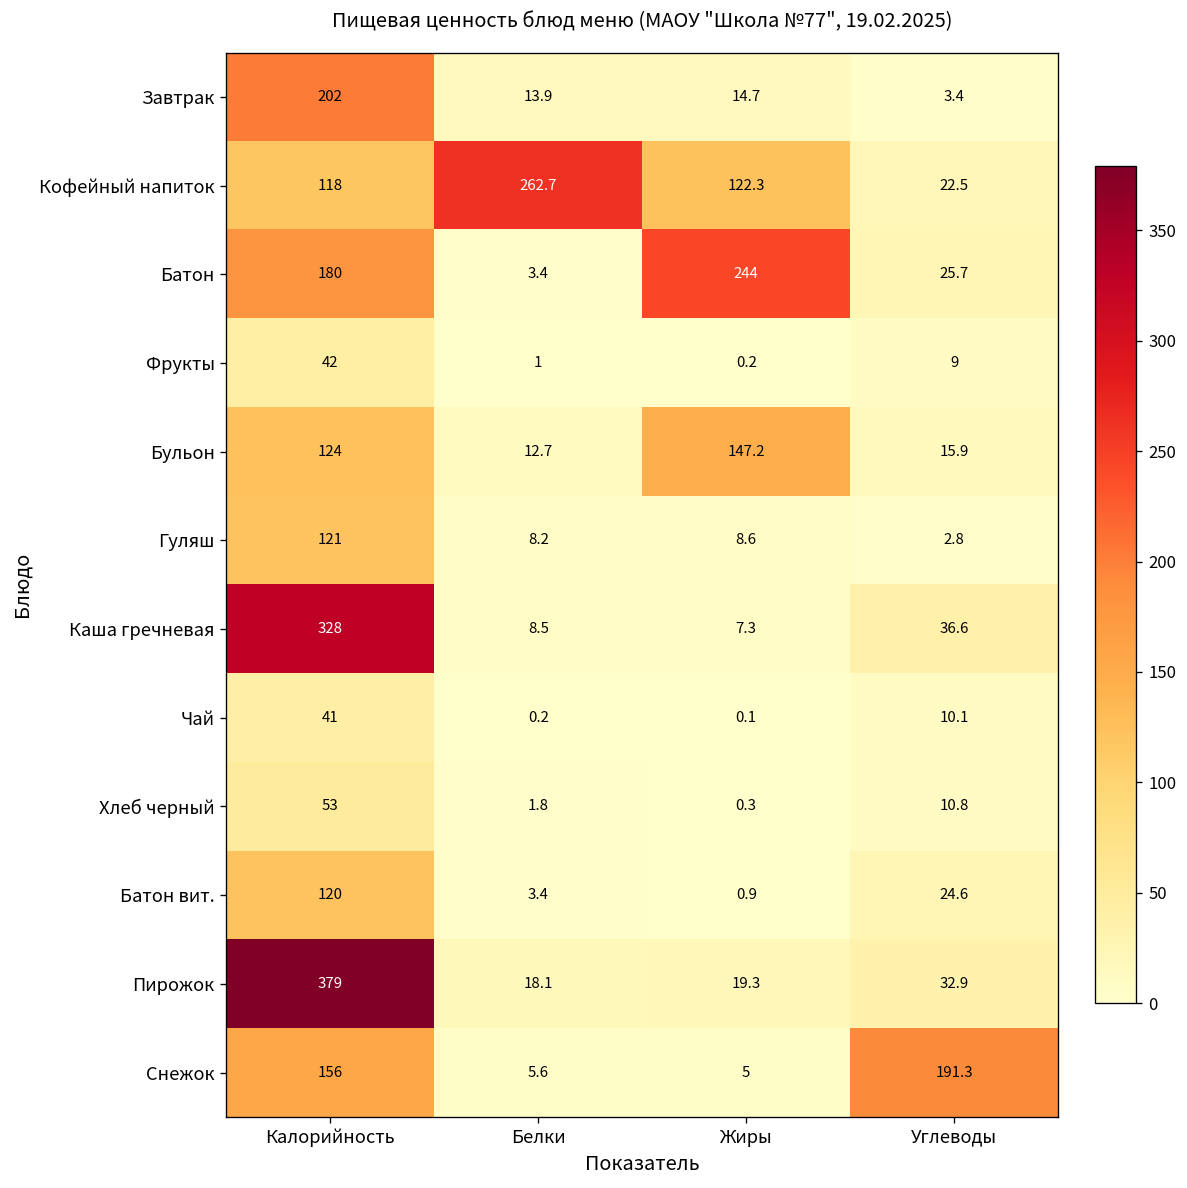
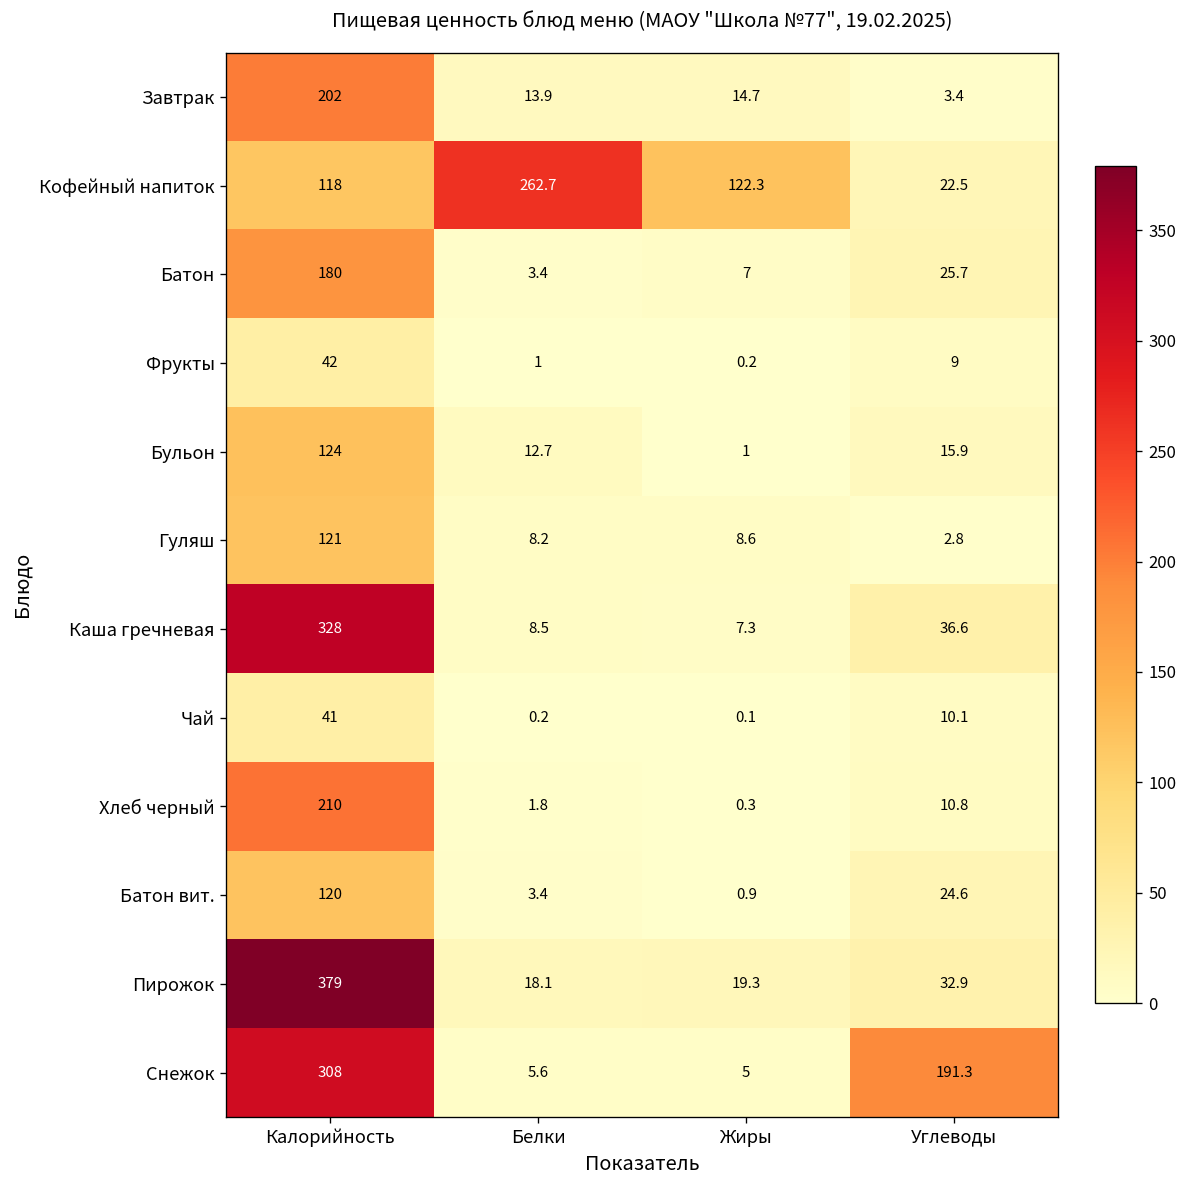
  {
    "Завтрак": {
      "Калорийность": 202,
      "Белки": 13.9,
      "Жиры": 14.7,
      "Углеводы": 3.4
    },
    "Кофейный напиток": {
      "Калорийность": 118,
      "Белки": 262.7,
      "Жиры": 122.3,
      "Углеводы": 22.5
    },
    "Батон": {
      "Калорийность": 180,
      "Белки": 3.4,
-     "Жиры": 244,
+     "Жиры": 7,
      "Углеводы": 25.7
    },
    "Фрукты": {
      "Калорийность": 42,
      "Белки": 1,
      "Жиры": 0.2,
      "Углеводы": 9
    },
    "Бульон": {
      "Калорийность": 124,
      "Белки": 12.7,
-     "Жиры": 147.2,
+     "Жиры": 1,
      "Углеводы": 15.9
    },
    "Гуляш": {
      "Калорийность": 121,
      "Белки": 8.2,
      "Жиры": 8.6,
      "Углеводы": 2.8
    },
    "Каша гречневая": {
      "Калорийность": 328,
      "Белки": 8.5,
      "Жиры": 7.3,
      "Углеводы": 36.6
    },
    "Чай": {
      "Калорийность": 41,
      "Белки": 0.2,
      "Жиры": 0.1,
      "Углеводы": 10.1
    },
    "Хлеб черный": {
-     "Калорийность": 53,
+     "Калорийность": 210,
      "Белки": 1.8,
      "Жиры": 0.3,
      "Углеводы": 10.8
    },
    "Батон вит.": {
      "Калорийность": 120,
      "Белки": 3.4,
      "Жиры": 0.9,
      "Углеводы": 24.6
    },
    "Пирожок": {
      "Калорийность": 379,
      "Белки": 18.1,
      "Жиры": 19.3,
      "Углеводы": 32.9
    },
    "Снежок": {
-     "Калорийность": 156,
+     "Калорийность": 308,
      "Белки": 5.6,
      "Жиры": 5,
      "Углеводы": 191.3
    }
  }
